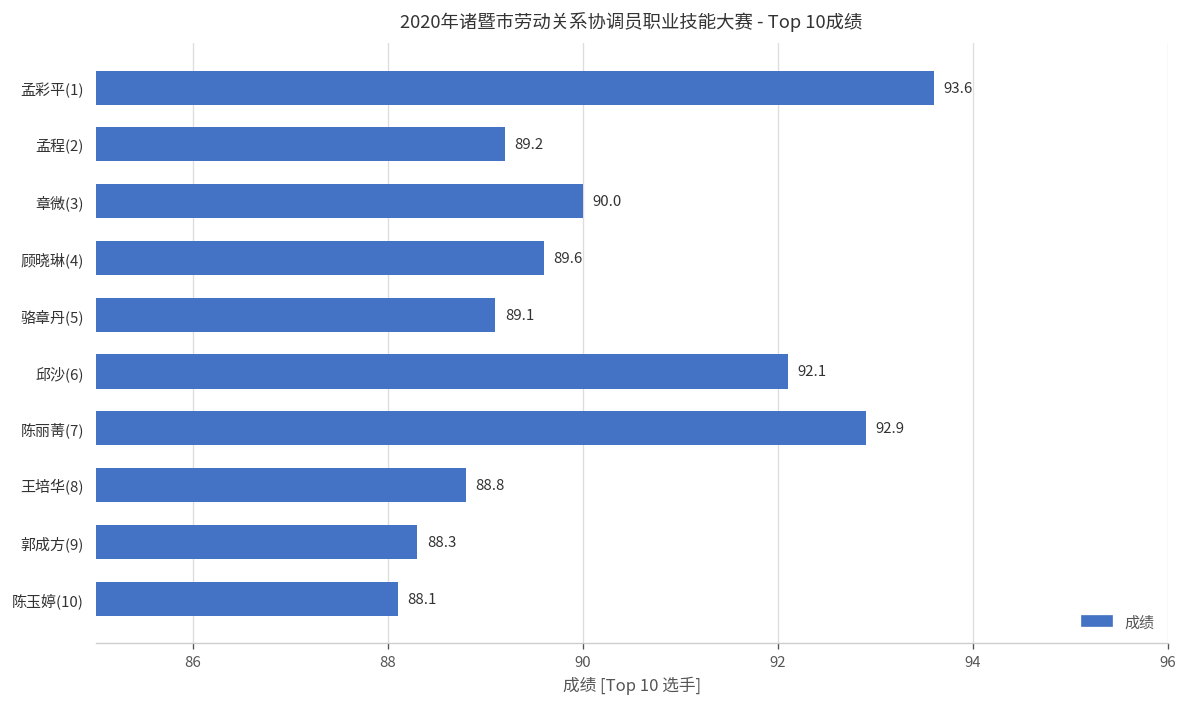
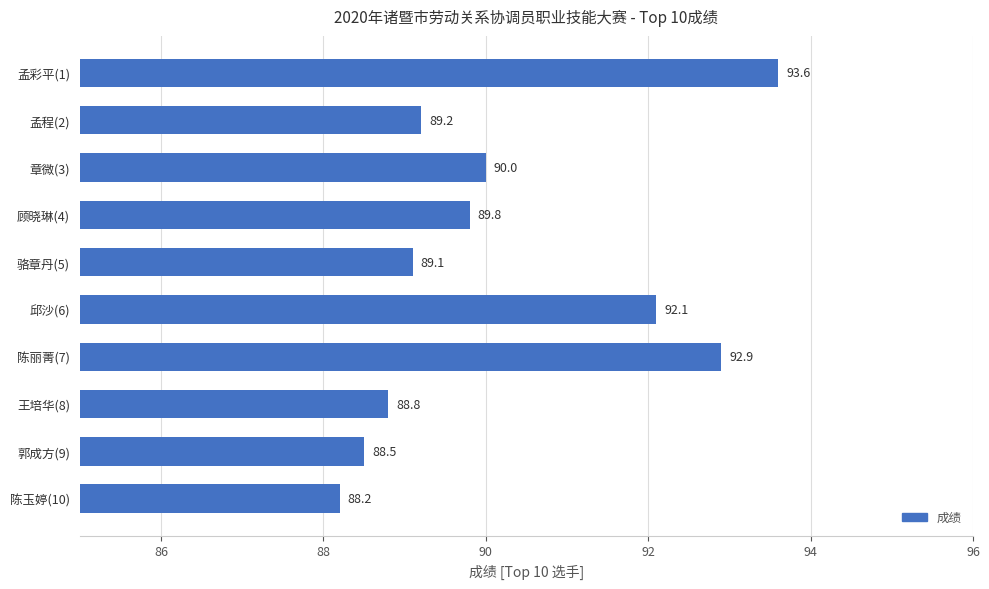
  {
    "孟彩平(1)": 93.6,
    "孟程(2)": 89.2,
    "章微(3)": 90.0,
-   "顾晓琳(4)": 89.6,
+   "顾晓琳(4)": 89.8,
    "骆章丹(5)": 89.1,
    "邱沙(6)": 92.1,
    "陈丽菁(7)": 92.9,
    "王培华(8)": 88.8,
-   "郭成方(9)": 88.3,
-   "陈玉婷(10)": 88.1
+   "郭成方(9)": 88.5,
+   "陈玉婷(10)": 88.2
  }
